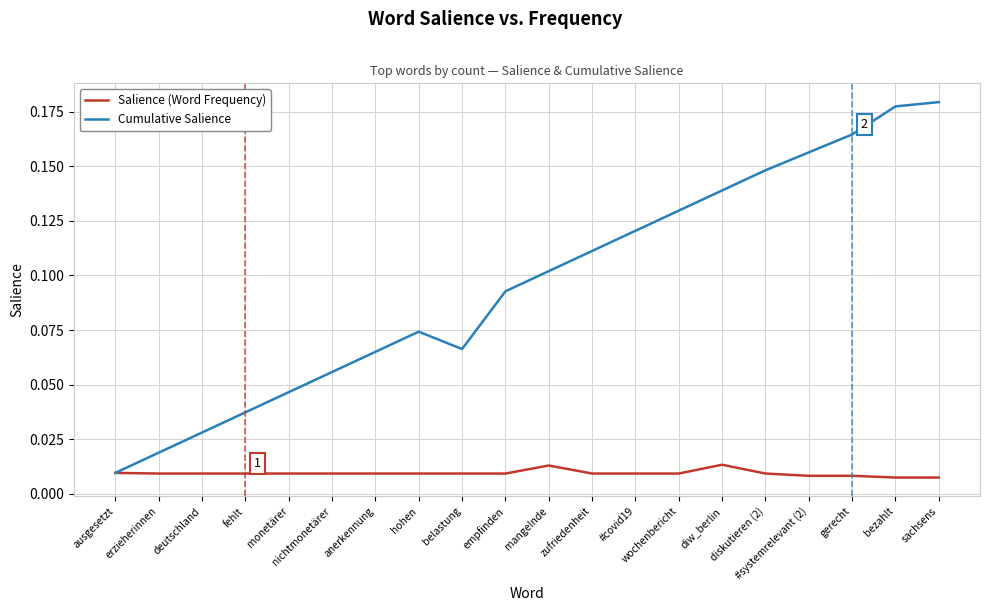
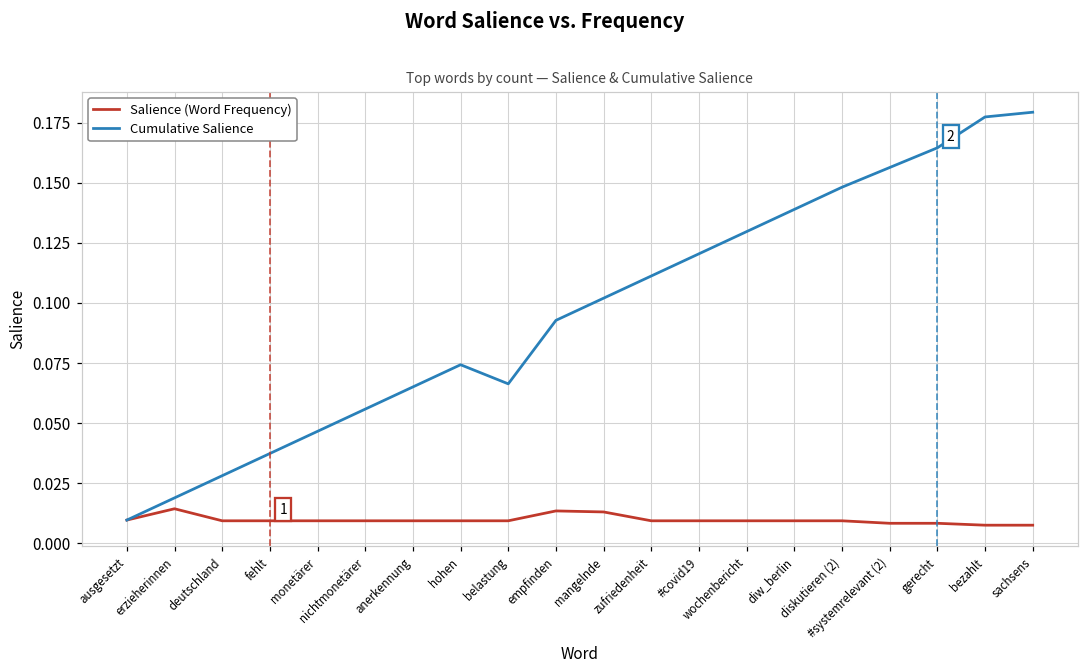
  {
    "Salience (Word Frequency)": {
-     "erzieherinnen": 0.009,
+     "erzieherinnen": 0.014,
      "deutschland": 0.009,
      "monetärer": 0.009,
      "nichtmonetärer": 0.009,
      "anerkennung": 0.009,
      "hohen": 0.009,
      "belastung": 0.009,
-     "empfinden": 0.009,
+     "empfinden": 0.013,
      "mangelnde": 0.013,
      "zufriedenheit": 0.009,
      "#covid19": 0.009,
      "wochenbericht": 0.009,
-     "diw_berlin": 0.013,
+     "diw_berlin": 0.009,
      "diskutieren (2)": 0.009,
      "#systemrelevant (2)": 0.008,
      "gerecht": 0.008,
      "bezahlt": 0.007,
      "sachsens": 0.007
    },
    "Cumulative Salience": {
      "erzieherinnen": 0.019,
      "deutschland": 0.028,
      "fehlt": 0.037,
      "monetärer": 0.047,
      "nichtmonetärer": 0.056,
      "anerkennung": 0.065,
      "hohen": 0.074,
      "belastung": 0.066,
      "empfinden": 0.093,
      "mangelnde": 0.102,
      "zufriedenheit": 0.111,
      "#covid19": 0.120,
      "wochenbericht": 0.130,
      "diw_berlin": 0.139,
      "diskutieren (2)": 0.148,
      "#systemrelevant (2)": 0.156,
      "bezahlt": 0.177,
      "sachsens": 0.179
    }
  }
